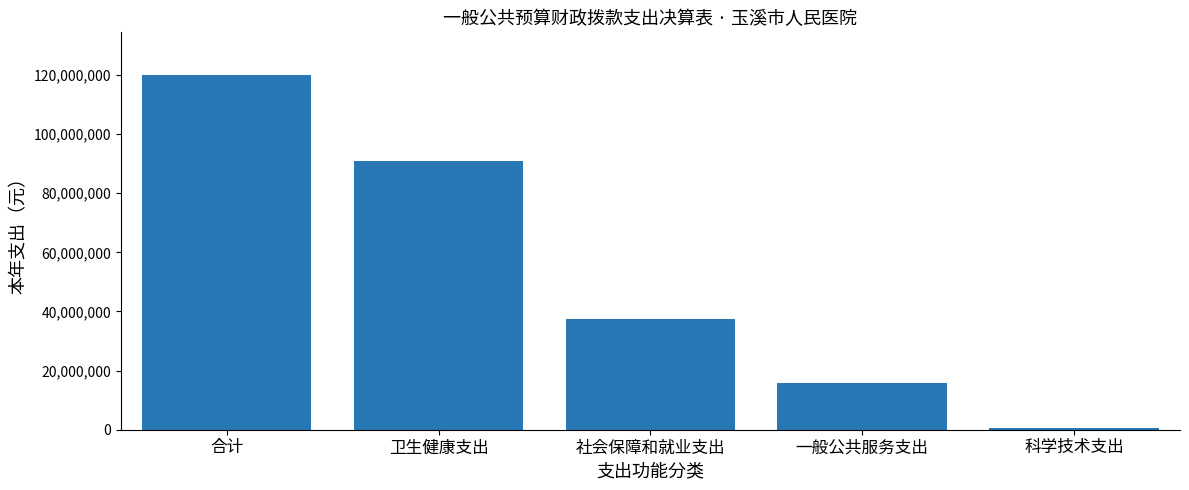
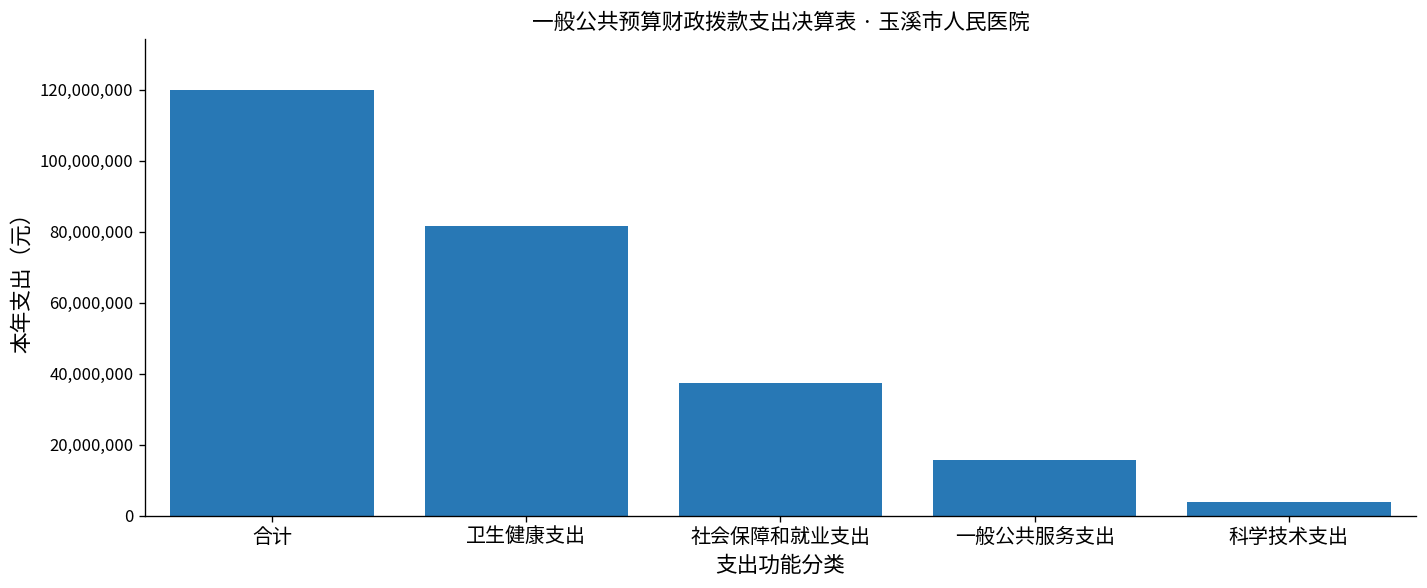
  {
    "合计": "120,000,000",
-   "卫生健康支出": "91,000,000",
+   "卫生健康支出": "82,000,000",
    "社会保障和就业支出": "37,000,000",
    "一般公共服务支出": "16,000,000",
-   "科学技术支出": "0"
+   "科学技术支出": "4,000,000"
  }
